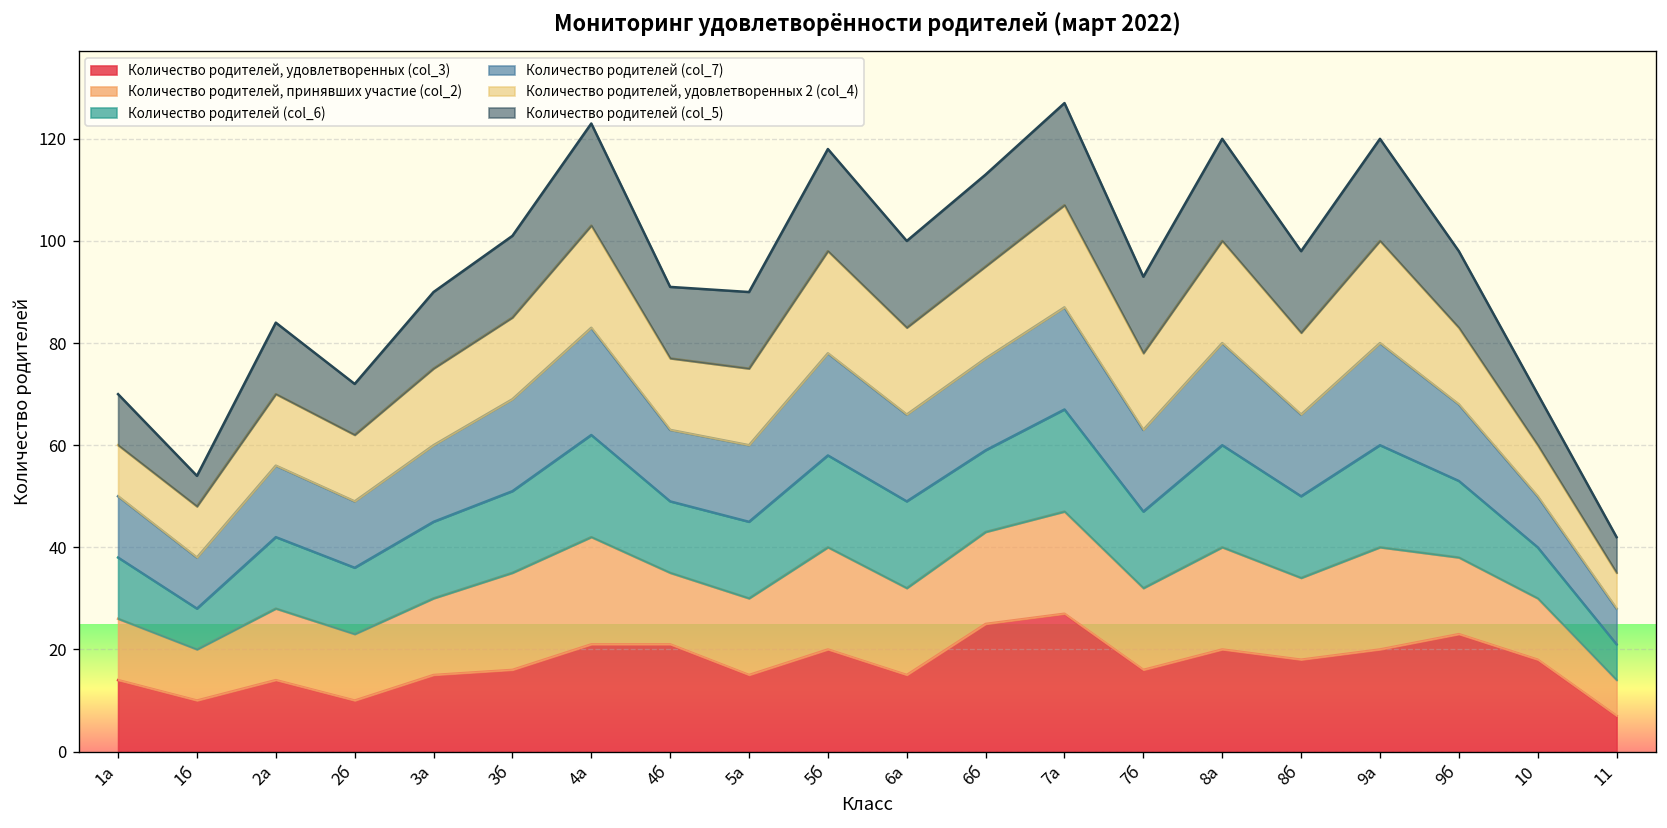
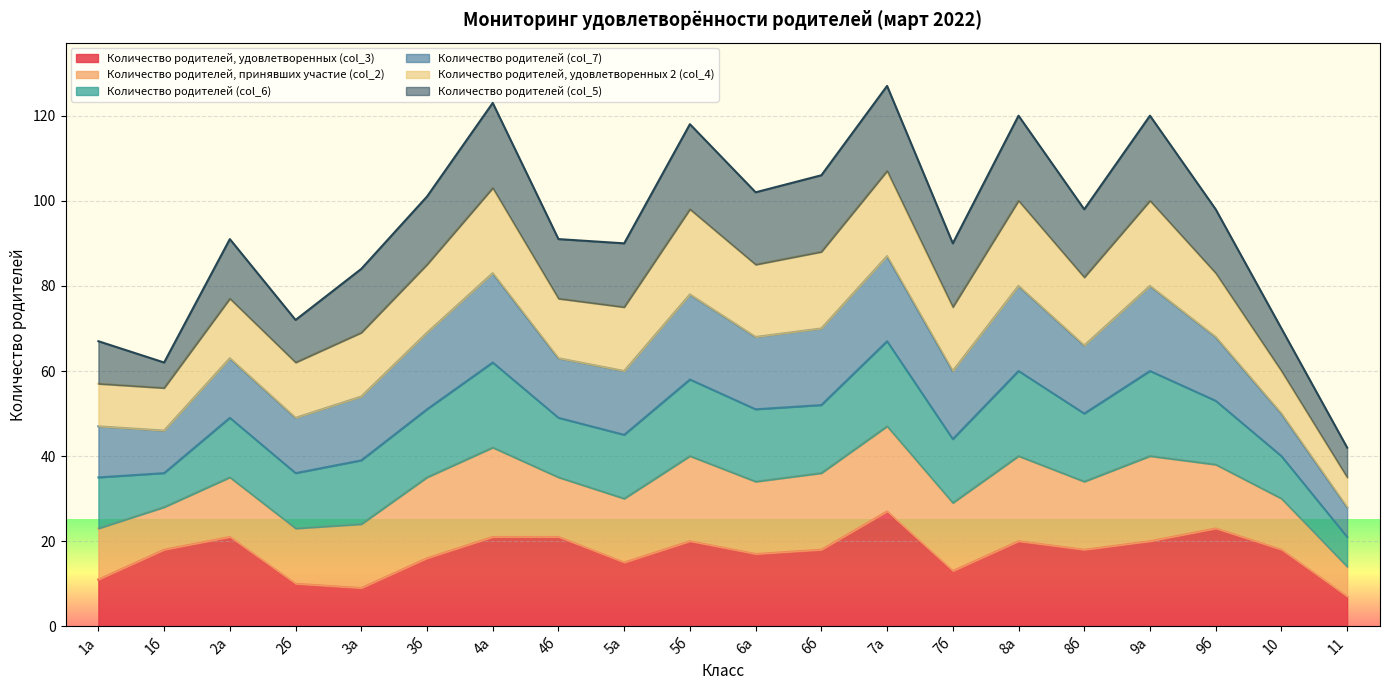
  {
    "Количество родителей, удовлетворенных (col_3)": {
-     "1а": 14,
-     "1б": 10,
-     "2а": 14,
+     "1а": 11,
+     "1б": 18,
+     "2а": 21,
      "2б": 10,
-     "3а": 15,
+     "3а": 9,
      "3б": 16,
      "4а": 21,
      "4б": 21,
      "5а": 15,
      "5б": 20,
-     "6а": 15,
-     "6б": 25,
+     "6а": 17,
+     "6б": 18,
      "7а": 27,
-     "7б": 16,
+     "7б": 13,
      "8а": 20,
      "8б": 18,
      "9а": 20,
      "9б": 23,
      "10": 18,
      "11": 7
    }
  }
